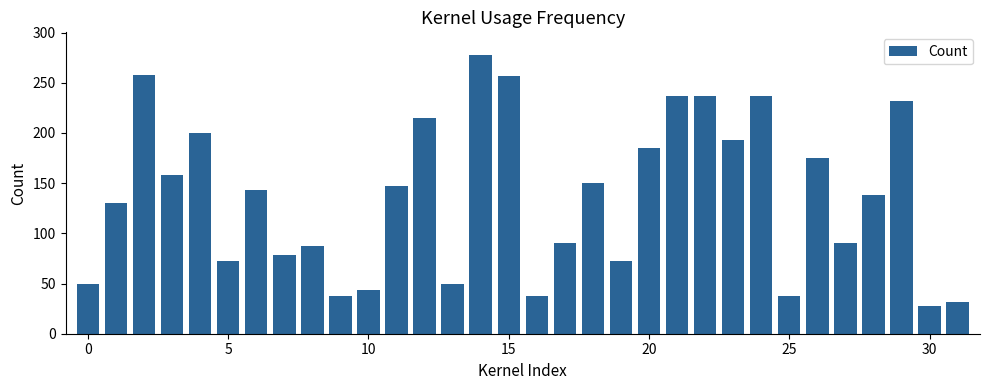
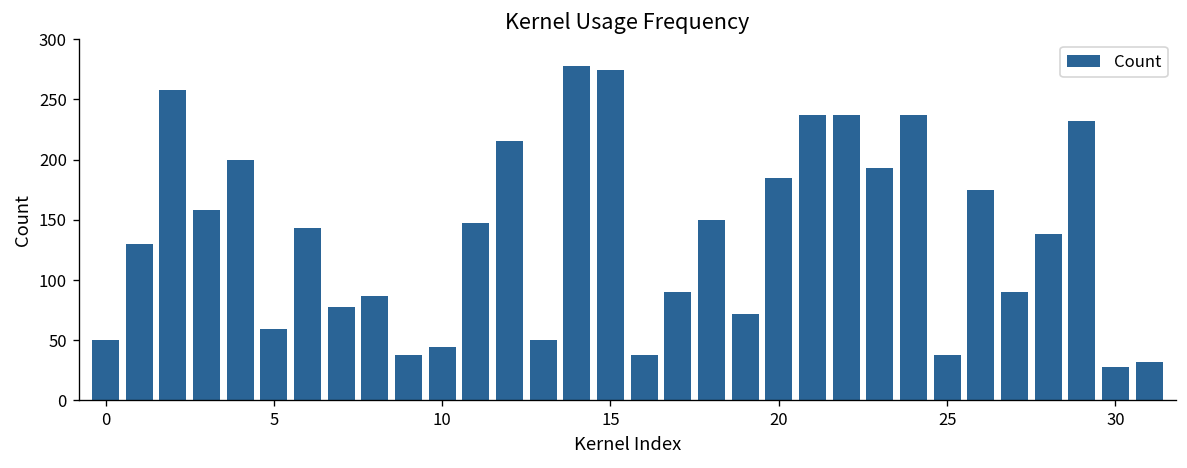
  {
    "0": 50,
-   "5": 72,
+   "5": 59,
    "10": 44,
-   "15": 257,
+   "15": 274,
    "20": 185,
    "25": 38,
    "30": 28
  }
